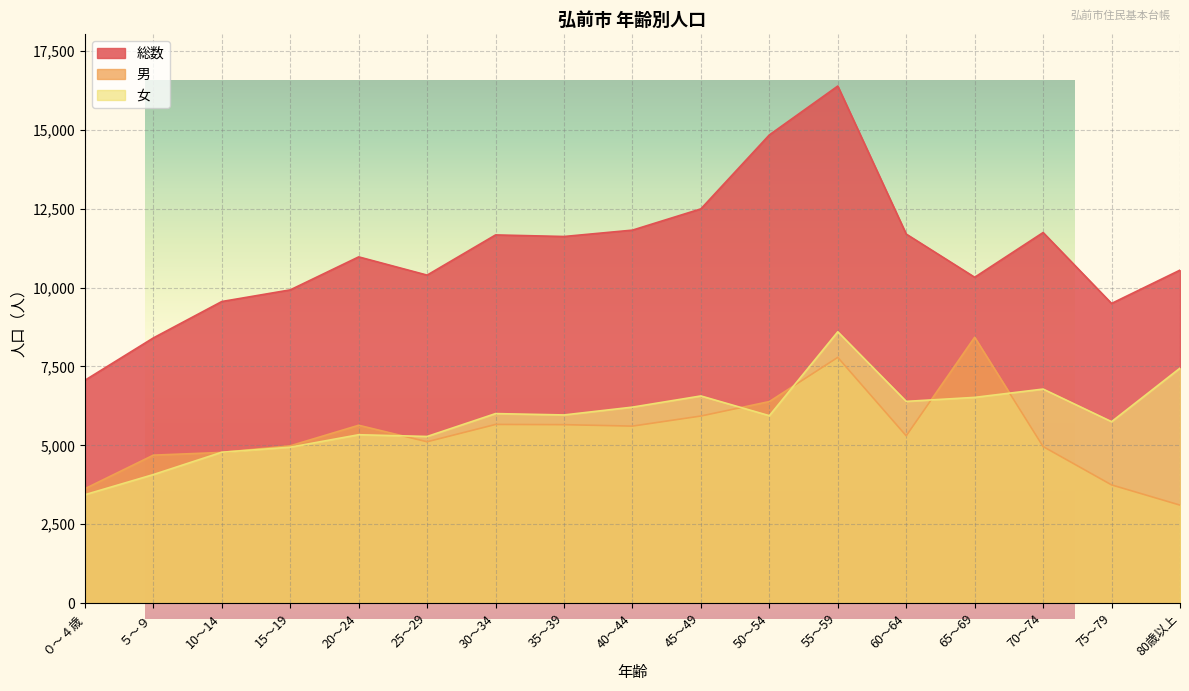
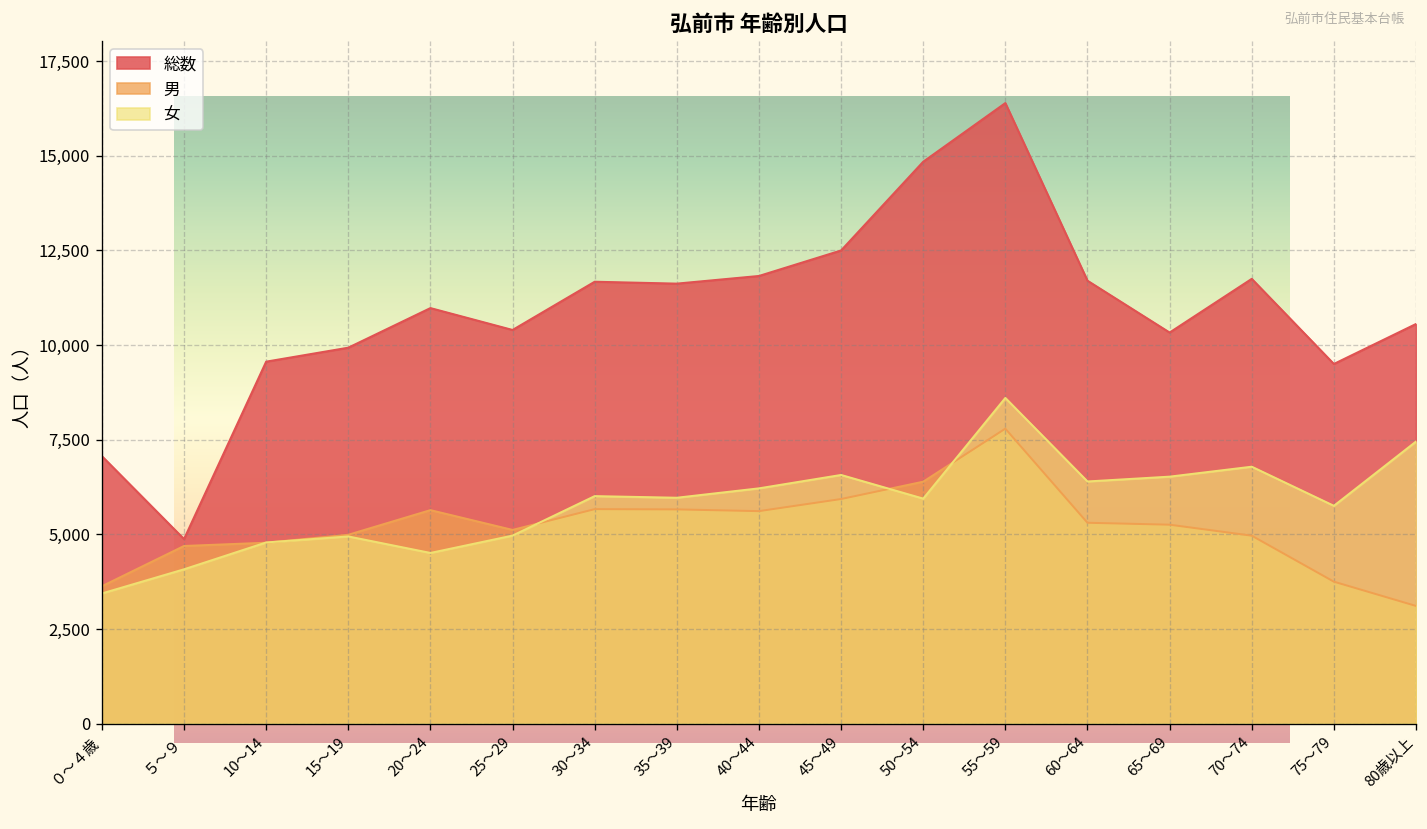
  {
    "総数": {
      "０～４歳": "7,100",
-     "５～９": "8,400",
+     "５～９": "4,900",
      "10～14": "9,600",
      "15～19": "9,900",
      "20～24": "11,000",
      "25～29": "10,400",
      "30～34": "11,700",
      "35～39": "11,600",
      "40～44": "11,800",
      "45～49": "12,500",
      "50～54": "14,800",
      "55～59": "16,400",
      "60～64": "11,700",
      "65～69": "10,300",
      "70～74": "11,700",
      "75～79": "9,500",
      "80歳以上": "10,600"
    },
    "男": {
      "０～４歳": "3,600",
      "５～９": "4,700",
      "20～24": "5,600",
      "25～29": "5,100",
      "30～34": "5,700",
      "35～39": "5,700",
      "40～44": "5,600",
      "45～49": "5,900",
      "50～54": "6,400",
      "55～59": "7,800",
      "60～64": "5,300",
-     "65～69": "8,400",
+     "65～69": "5,300",
      "70～74": "5,000",
      "75～79": "3,700",
      "80歳以上": "3,100"
    },
    "女": {
      "０～４歳": "3,400",
      "５～９": "4,100",
-     "20～24": "5,300",
-     "25～29": "5,300",
+     "20～24": "4,500",
+     "25～29": "5,000",
      "30～34": "6,000",
      "35～39": "6,000",
      "40～44": "6,200",
      "45～49": "6,600",
      "50～54": "5,900",
      "55～59": "8,600",
      "60～64": "6,400",
      "65～69": "6,500",
      "70～74": "6,800",
      "75～79": "5,800",
      "80歳以上": "7,400"
    }
  }
